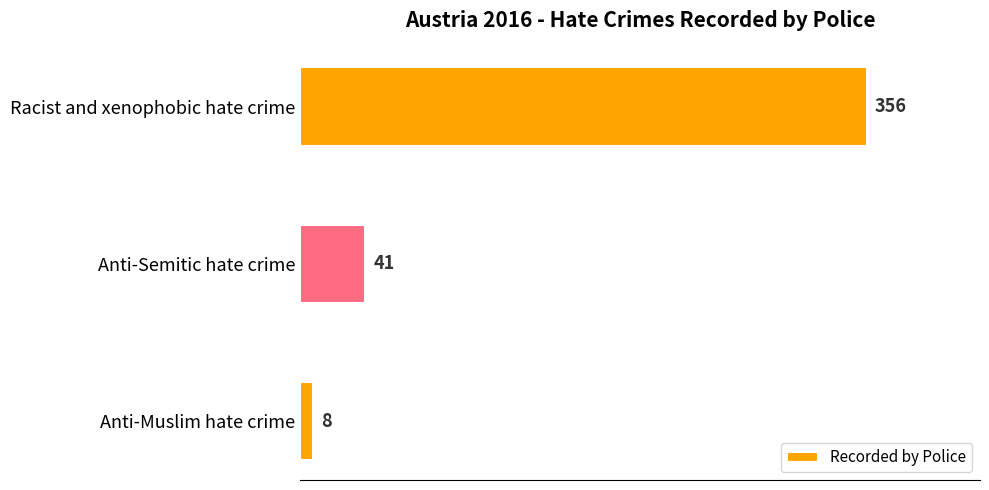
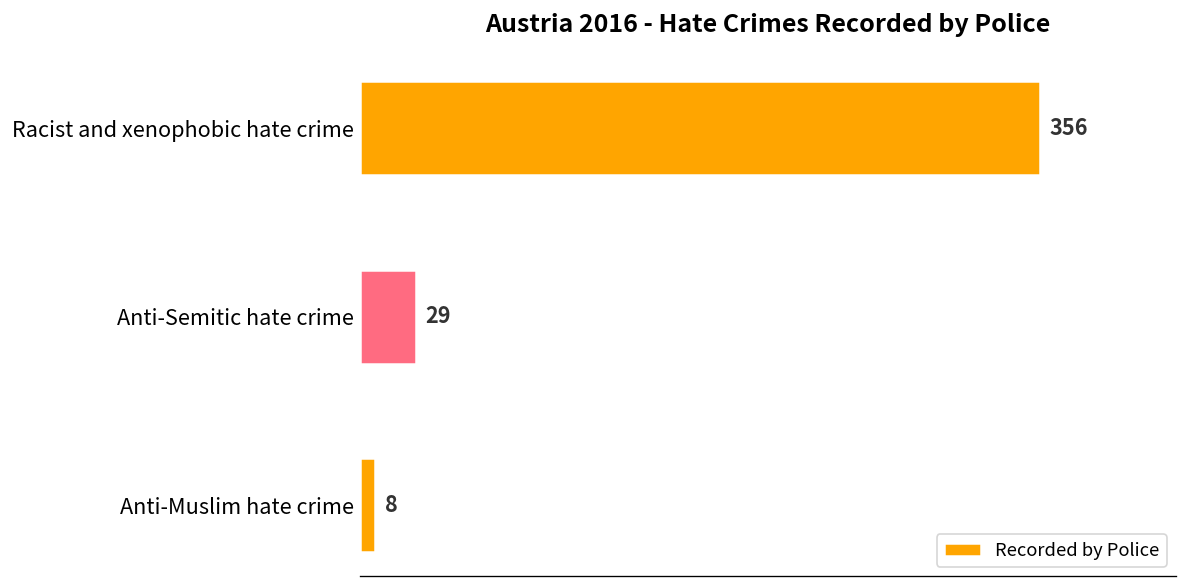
  {
    "Racist and xenophobic hate crime": 356,
-   "Anti-Semitic hate crime": 41,
+   "Anti-Semitic hate crime": 29,
    "Anti-Muslim hate crime": 8
  }
